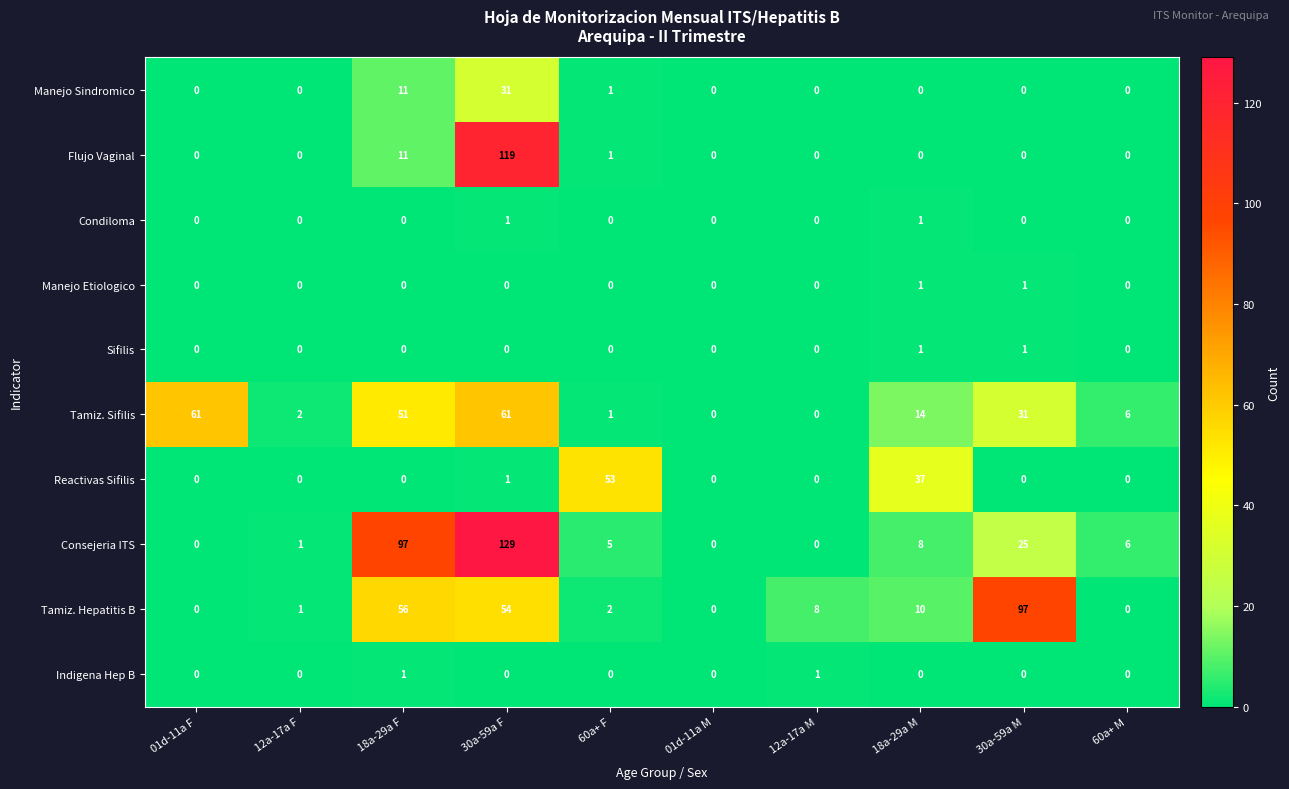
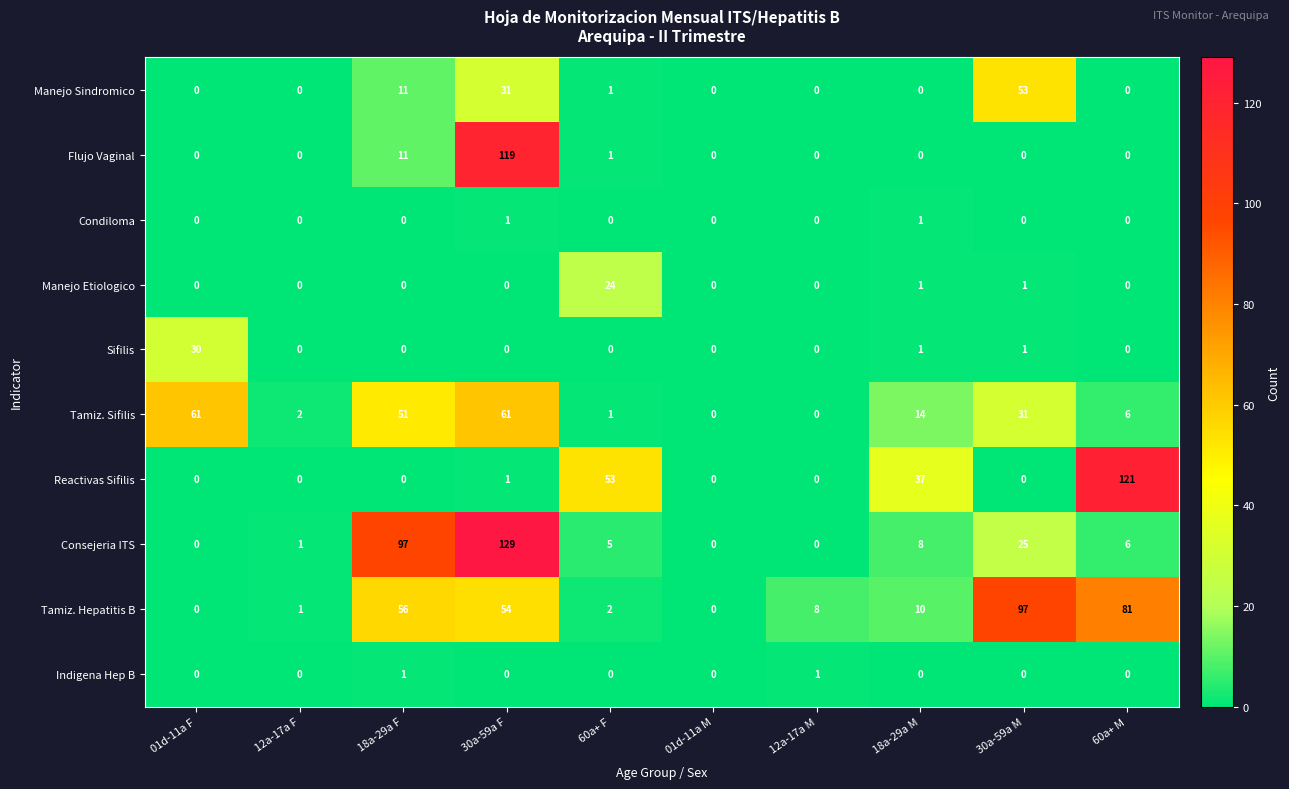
  {
    "Manejo Sindromico": {
      "01d-11a F": 0,
      "12a-17a F": 0,
      "18a-29a F": 11,
      "30a-59a F": 31,
      "60a+ F": 1,
      "01d-11a M": 0,
      "12a-17a M": 0,
      "18a-29a M": 0,
-     "30a-59a M": 0,
+     "30a-59a M": 53,
      "60a+ M": 0
    },
    "Flujo Vaginal": {
      "01d-11a F": 0,
      "12a-17a F": 0,
      "18a-29a F": 11,
      "30a-59a F": 119,
      "60a+ F": 1,
      "01d-11a M": 0,
      "12a-17a M": 0,
      "18a-29a M": 0,
      "30a-59a M": 0,
      "60a+ M": 0
    },
    "Condiloma": {
      "01d-11a F": 0,
      "12a-17a F": 0,
      "18a-29a F": 0,
      "30a-59a F": 1,
      "60a+ F": 0,
      "01d-11a M": 0,
      "12a-17a M": 0,
      "18a-29a M": 1,
      "30a-59a M": 0,
      "60a+ M": 0
    },
    "Manejo Etiologico": {
      "01d-11a F": 0,
      "12a-17a F": 0,
      "18a-29a F": 0,
      "30a-59a F": 0,
-     "60a+ F": 0,
+     "60a+ F": 24,
      "01d-11a M": 0,
      "12a-17a M": 0,
      "18a-29a M": 1,
      "30a-59a M": 1,
      "60a+ M": 0
    },
    "Sifilis": {
-     "01d-11a F": 0,
+     "01d-11a F": 30,
      "12a-17a F": 0,
      "18a-29a F": 0,
      "30a-59a F": 0,
      "60a+ F": 0,
      "01d-11a M": 0,
      "12a-17a M": 0,
      "18a-29a M": 1,
      "30a-59a M": 1,
      "60a+ M": 0
    },
    "Tamiz. Sifilis": {
      "01d-11a F": 61,
      "12a-17a F": 2,
      "18a-29a F": 51,
      "30a-59a F": 61,
      "60a+ F": 1,
      "01d-11a M": 0,
      "12a-17a M": 0,
      "18a-29a M": 14,
      "30a-59a M": 31,
      "60a+ M": 6
    },
    "Reactivas Sifilis": {
      "01d-11a F": 0,
      "12a-17a F": 0,
      "18a-29a F": 0,
      "30a-59a F": 1,
      "60a+ F": 53,
      "01d-11a M": 0,
      "12a-17a M": 0,
      "18a-29a M": 37,
      "30a-59a M": 0,
-     "60a+ M": 0
+     "60a+ M": 121
    },
    "Consejeria ITS": {
      "01d-11a F": 0,
      "12a-17a F": 1,
      "18a-29a F": 97,
      "30a-59a F": 129,
      "60a+ F": 5,
      "01d-11a M": 0,
      "12a-17a M": 0,
      "18a-29a M": 8,
      "30a-59a M": 25,
      "60a+ M": 6
    },
    "Tamiz. Hepatitis B": {
      "01d-11a F": 0,
      "12a-17a F": 1,
      "18a-29a F": 56,
      "30a-59a F": 54,
      "60a+ F": 2,
      "01d-11a M": 0,
      "12a-17a M": 8,
      "18a-29a M": 10,
      "30a-59a M": 97,
-     "60a+ M": 0
+     "60a+ M": 81
    },
    "Indigena Hep B": {
      "01d-11a F": 0,
      "12a-17a F": 0,
      "18a-29a F": 1,
      "30a-59a F": 0,
      "60a+ F": 0,
      "01d-11a M": 0,
      "12a-17a M": 1,
      "18a-29a M": 0,
      "30a-59a M": 0,
      "60a+ M": 0
    }
  }
